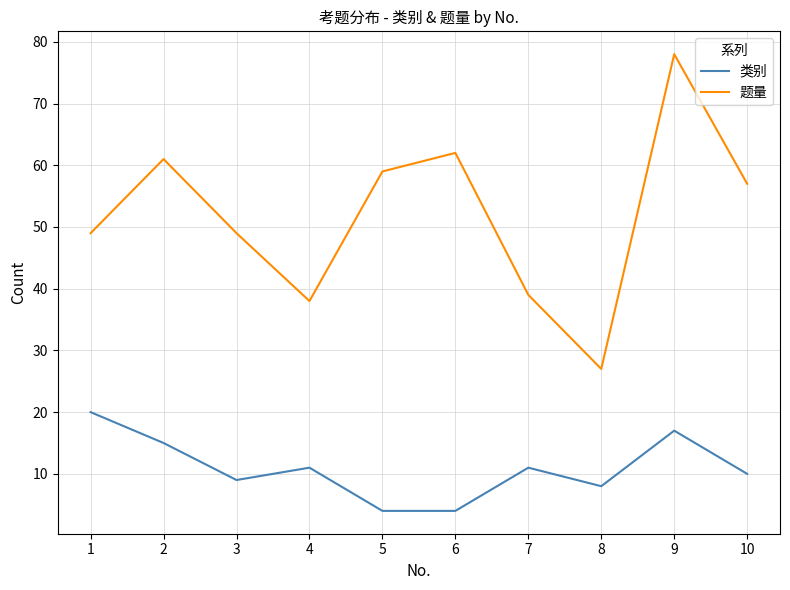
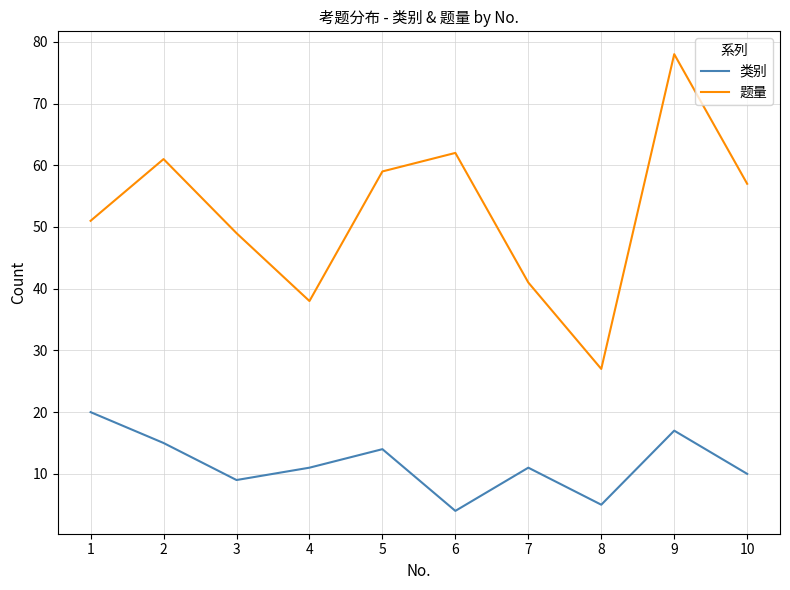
  {
    "类别": {
      "1": 20,
      "2": 15,
      "3": 9,
      "4": 11,
-     "5": 4,
+     "5": 14,
      "6": 4,
      "7": 11,
-     "8": 8,
+     "8": 5,
      "9": 17,
      "10": 10
    },
    "题量": {
-     "1": 49,
+     "1": 51,
      "2": 61,
      "3": 49,
      "4": 38,
      "5": 59,
      "6": 62,
-     "7": 39,
+     "7": 41,
      "8": 27,
      "9": 78,
      "10": 57
    }
  }
